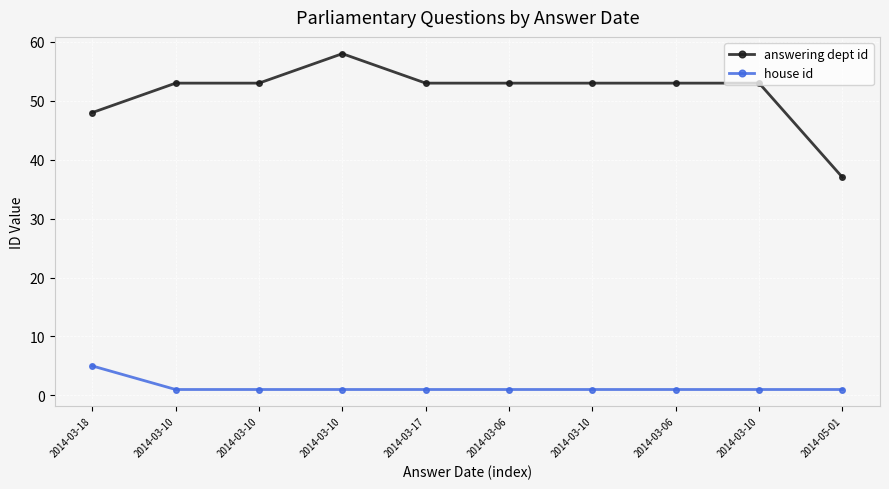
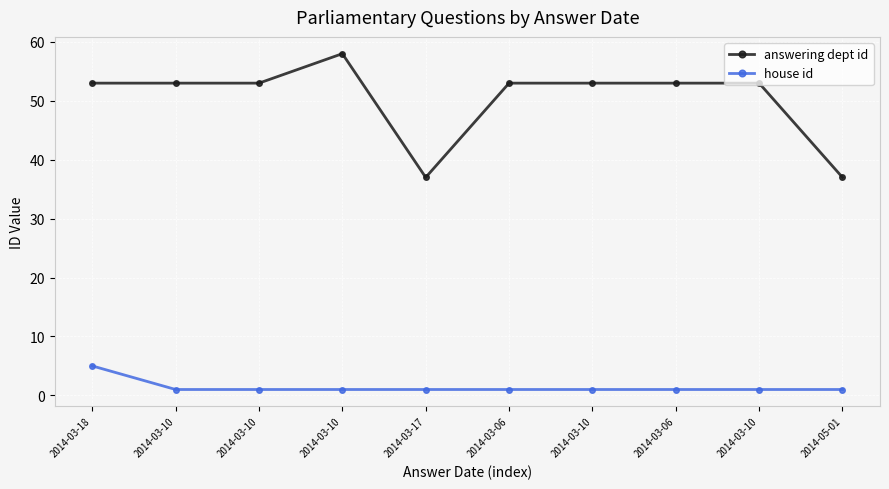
  {
    "answering dept id": {
-     "2014-03-18": 48,
-     "2014-03-17": 53,
+     "2014-03-18": 53,
+     "2014-03-17": 37,
      "2014-05-01": 37
    },
    "house id": {
      "2014-03-18": 5,
      "2014-03-17": 1,
      "2014-05-01": 1
    }
  }
